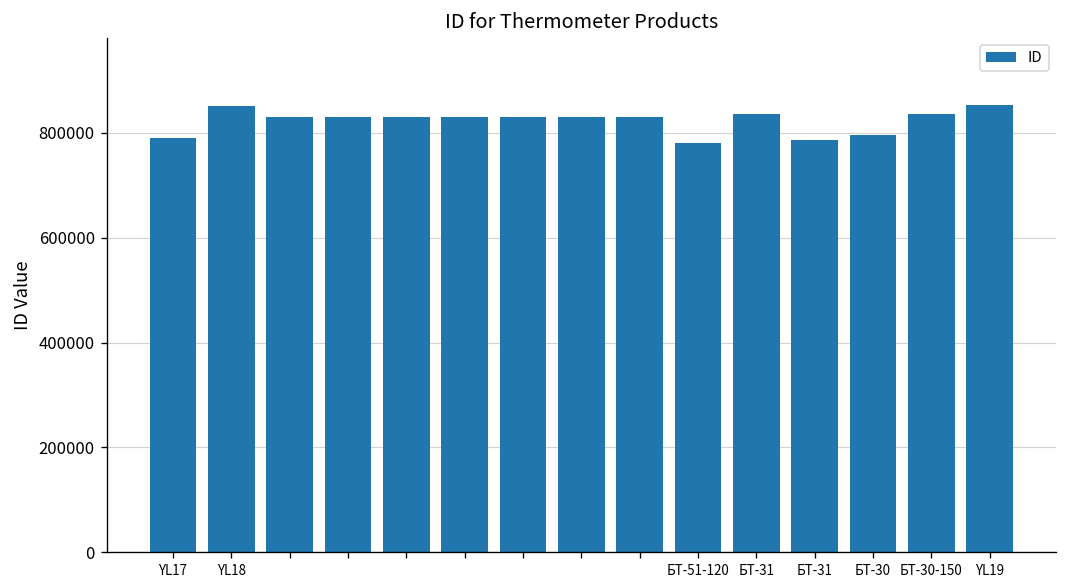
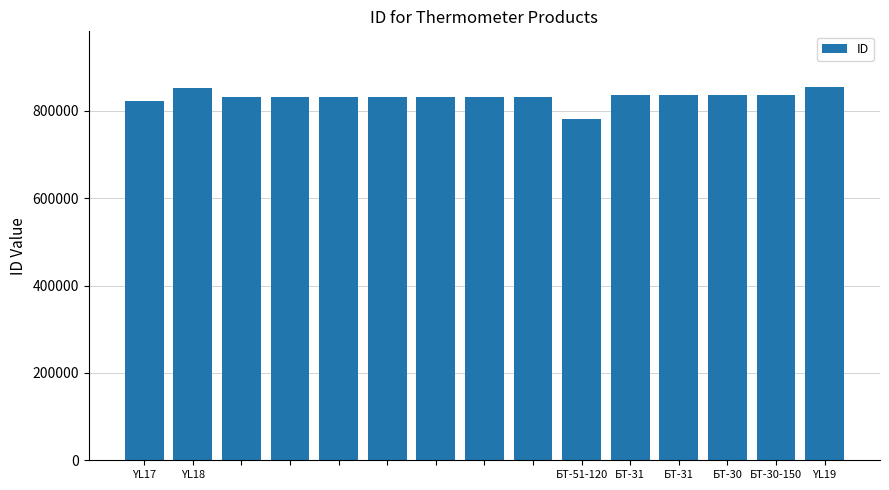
  {
-   "YL17": 790000,
+   "YL17": 820000,
    "YL18": 850000,
    "БТ-51-120": 780000,
    "БТ-31": 840000,
-   "БT-31": 790000,
-   "БТ-30": 800000,
+   "БT-31": 840000,
+   "БТ-30": 840000,
    "БТ-30-150": 840000,
    "YL19": 850000
  }
